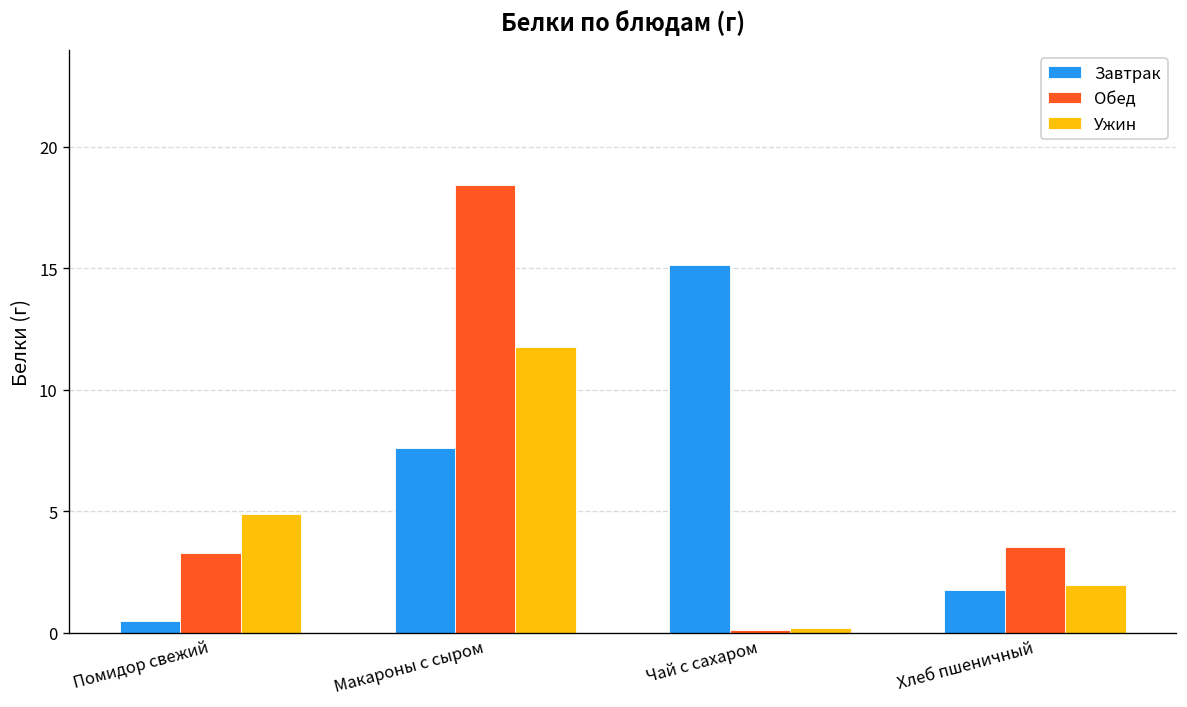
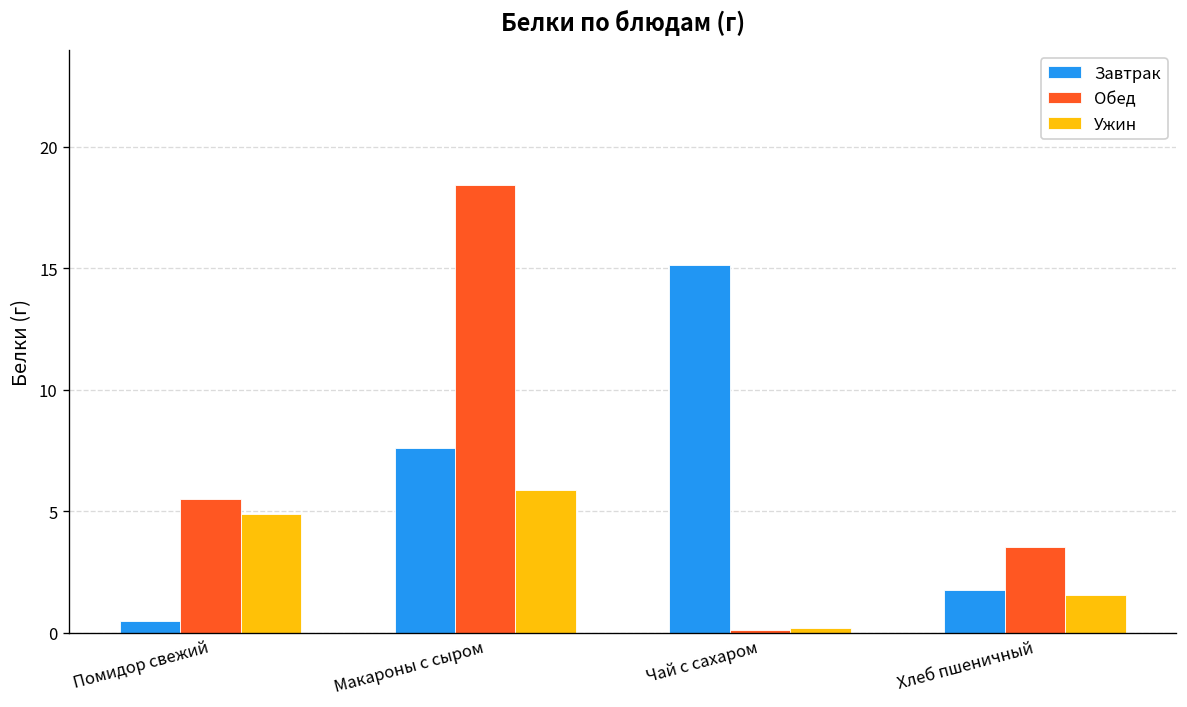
  {
    "Завтрак": {
      "Помидор свежий": 0.5,
      "Макароны с сыром": 7.6,
      "Чай с сахаром": 15.2,
      "Хлеб пшеничный": 1.8
    },
    "Обед": {
-     "Помидор свежий": 3.3,
+     "Помидор свежий": 5.5,
      "Макароны с сыром": 18.5,
      "Хлеб пшеничный": 3.5
    },
    "Ужин": {
      "Помидор свежий": 4.9,
-     "Макароны с сыром": 11.8,
+     "Макароны с сыром": 5.9,
      "Чай с сахаром": 0.2,
-     "Хлеб пшеничный": 2.0
+     "Хлеб пшеничный": 1.6
    }
  }
